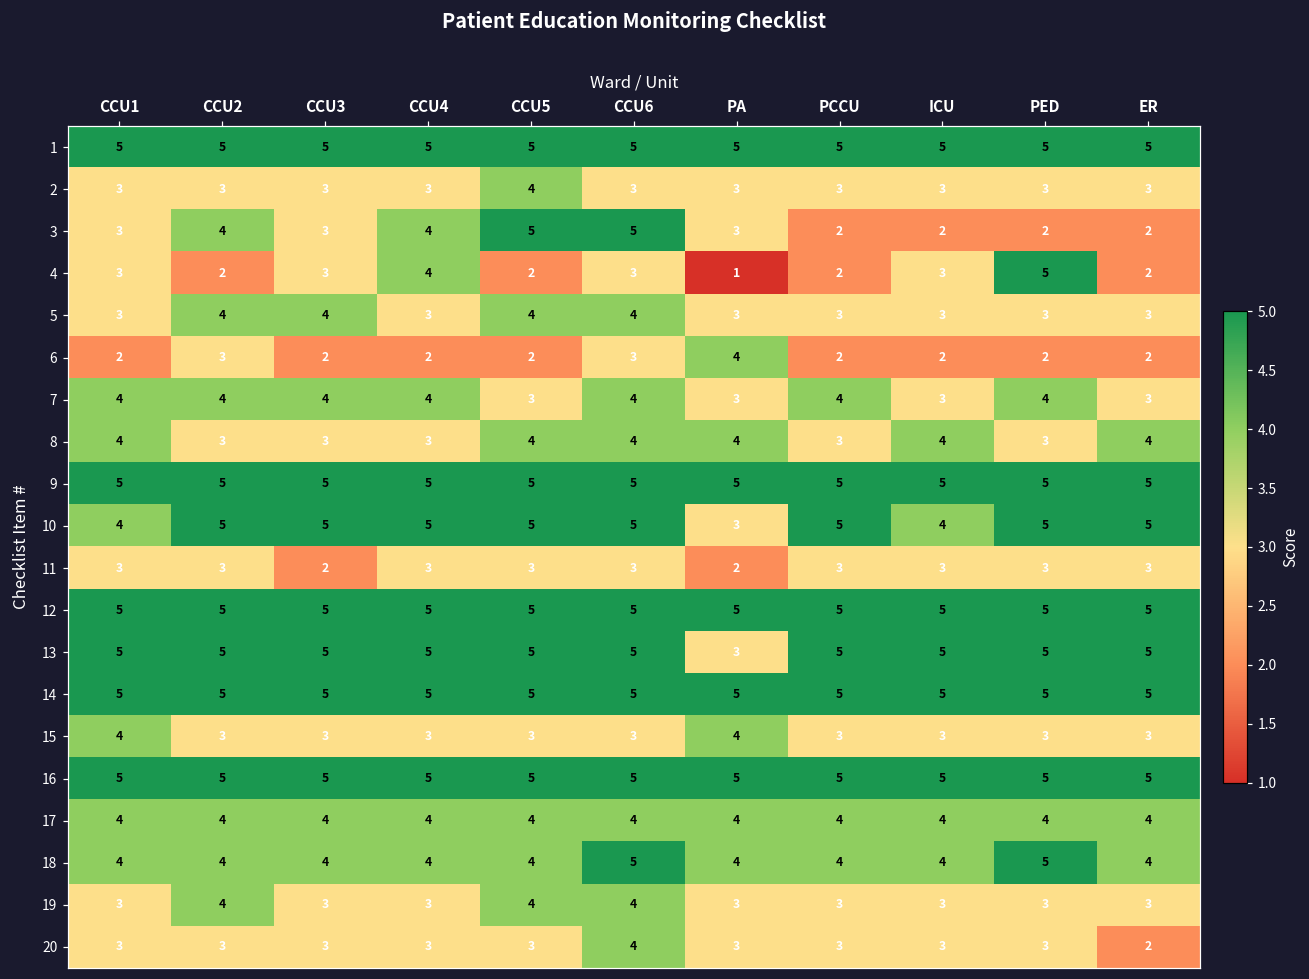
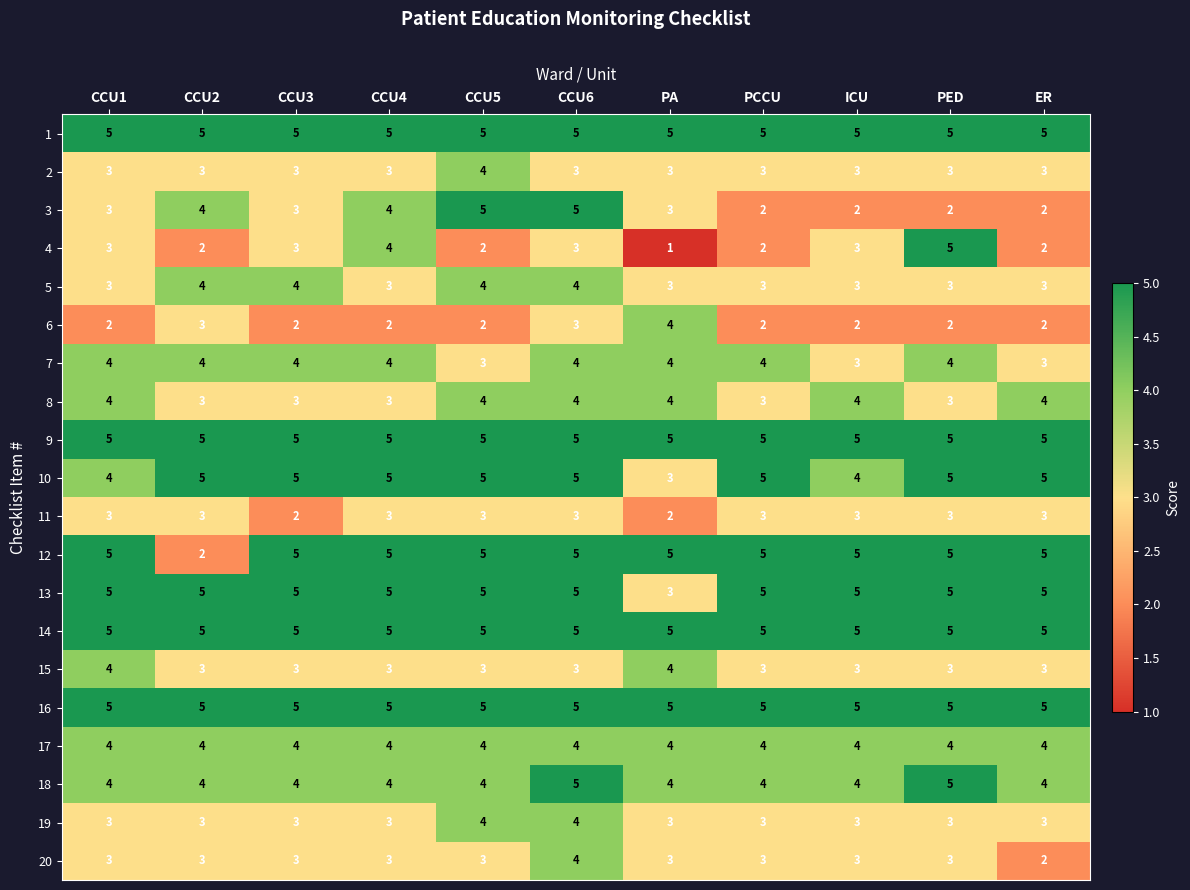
  {
    "7": {
      "CCU1": 4,
      "CCU2": 4,
      "CCU3": 4,
      "CCU4": 4,
      "CCU5": 3,
      "CCU6": 4,
-     "PA": 3,
+     "PA": 4,
      "PCCU": 4,
      "ICU": 3,
      "PED": 4,
      "ER": 3
    },
    "12": {
      "CCU1": 5,
-     "CCU2": 5,
+     "CCU2": 2,
      "CCU3": 5,
      "CCU4": 5,
      "CCU5": 5,
      "CCU6": 5,
      "PA": 5,
      "PCCU": 5,
      "ICU": 5,
      "PED": 5,
      "ER": 5
    },
    "19": {
      "CCU1": 3,
-     "CCU2": 4,
+     "CCU2": 3,
      "CCU3": 3,
      "CCU4": 3,
      "CCU5": 4,
      "CCU6": 4,
      "PA": 3,
      "PCCU": 3,
      "ICU": 3,
      "PED": 3,
      "ER": 3
    }
  }
